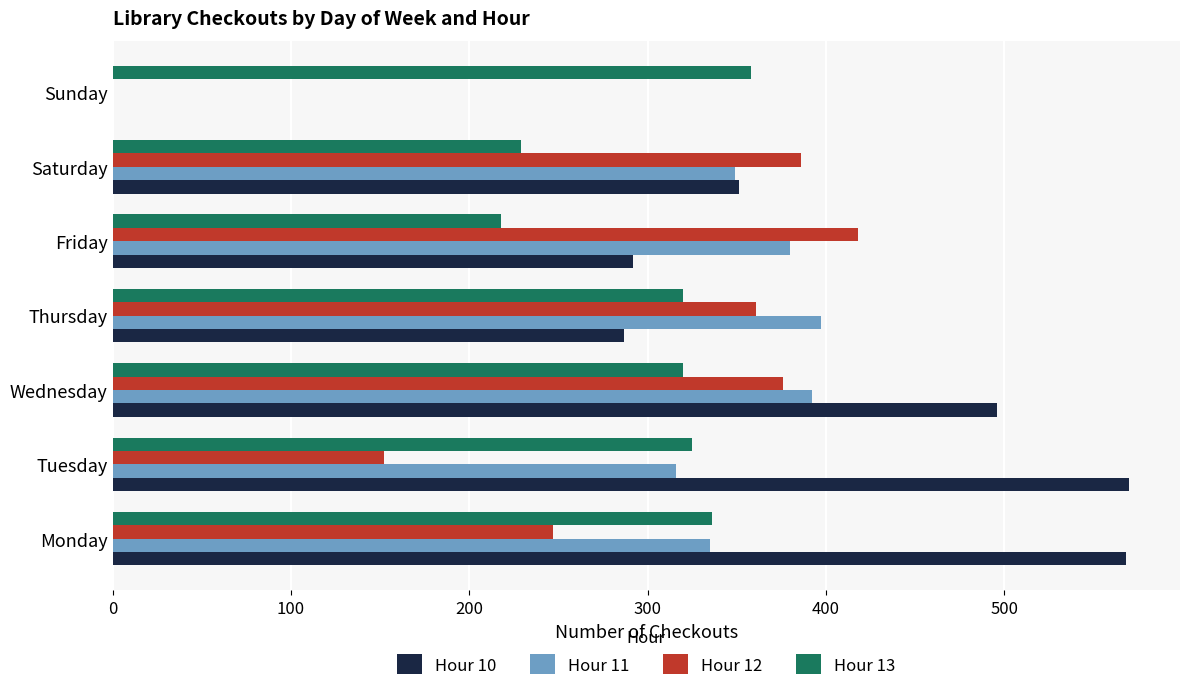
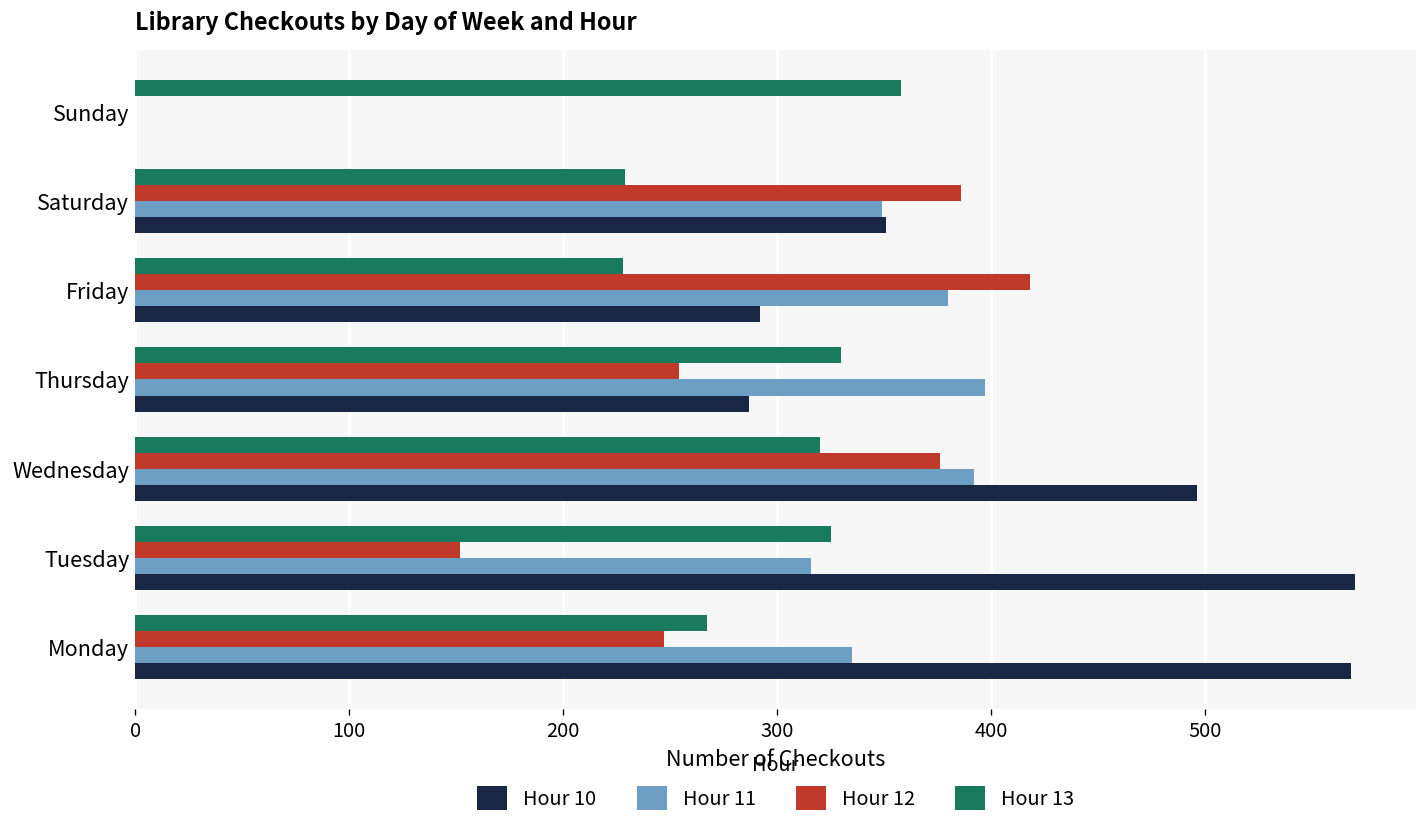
  {
    "Hour 10": {
      "Sunday": 0,
      "Saturday": 351,
      "Friday": 292,
      "Thursday": 287,
      "Wednesday": 496,
      "Tuesday": 570,
      "Monday": 568
    },
    "Hour 11": {
      "Sunday": 0,
      "Saturday": 349,
      "Friday": 380,
      "Thursday": 397,
      "Wednesday": 392,
      "Tuesday": 316,
      "Monday": 335
    },
    "Hour 12": {
      "Sunday": 0,
      "Saturday": 386,
      "Friday": 418,
-     "Thursday": 361,
+     "Thursday": 254,
      "Wednesday": 376,
      "Tuesday": 152,
      "Monday": 247
    },
    "Hour 13": {
      "Sunday": 358,
      "Saturday": 229,
-     "Friday": 218,
-     "Thursday": 320,
+     "Friday": 228,
+     "Thursday": 330,
      "Wednesday": 320,
      "Tuesday": 325,
-     "Monday": 336
+     "Monday": 267
    }
  }
